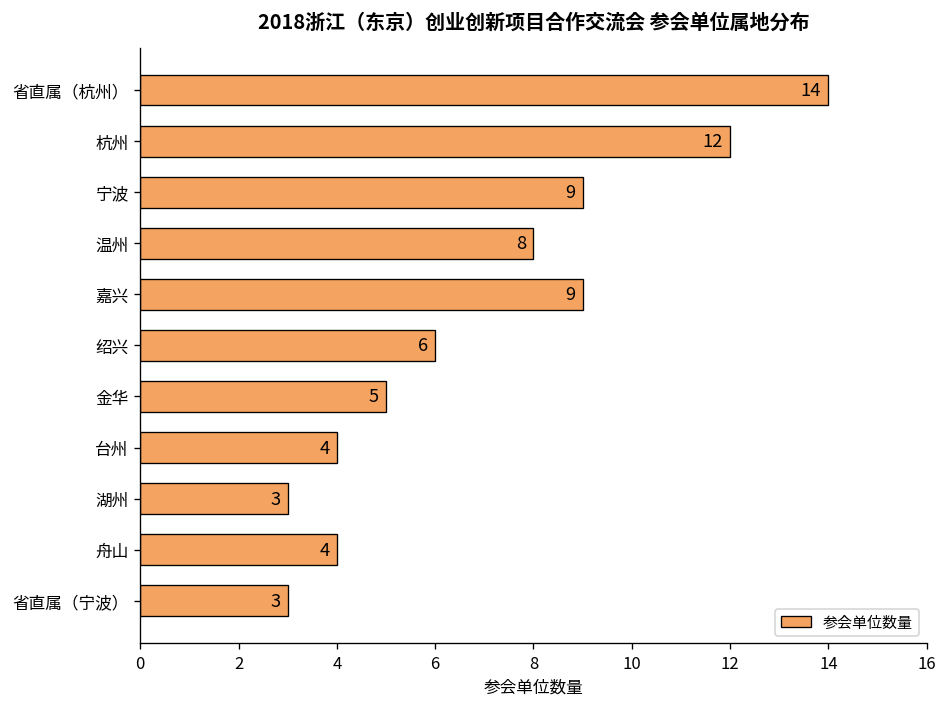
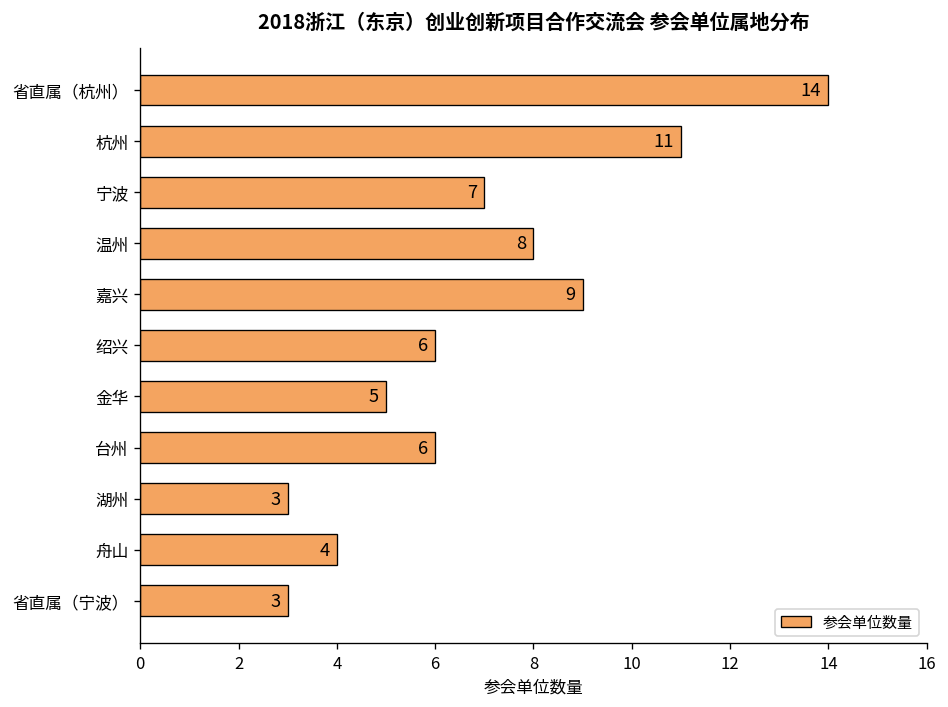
  {
    "省直属（杭州）": 14,
-   "杭州": 12,
-   "宁波": 9,
+   "杭州": 11,
+   "宁波": 7,
    "温州": 8,
    "嘉兴": 9,
    "绍兴": 6,
    "金华": 5,
-   "台州": 4,
+   "台州": 6,
    "湖州": 3,
    "舟山": 4,
    "省直属（宁波）": 3
  }
